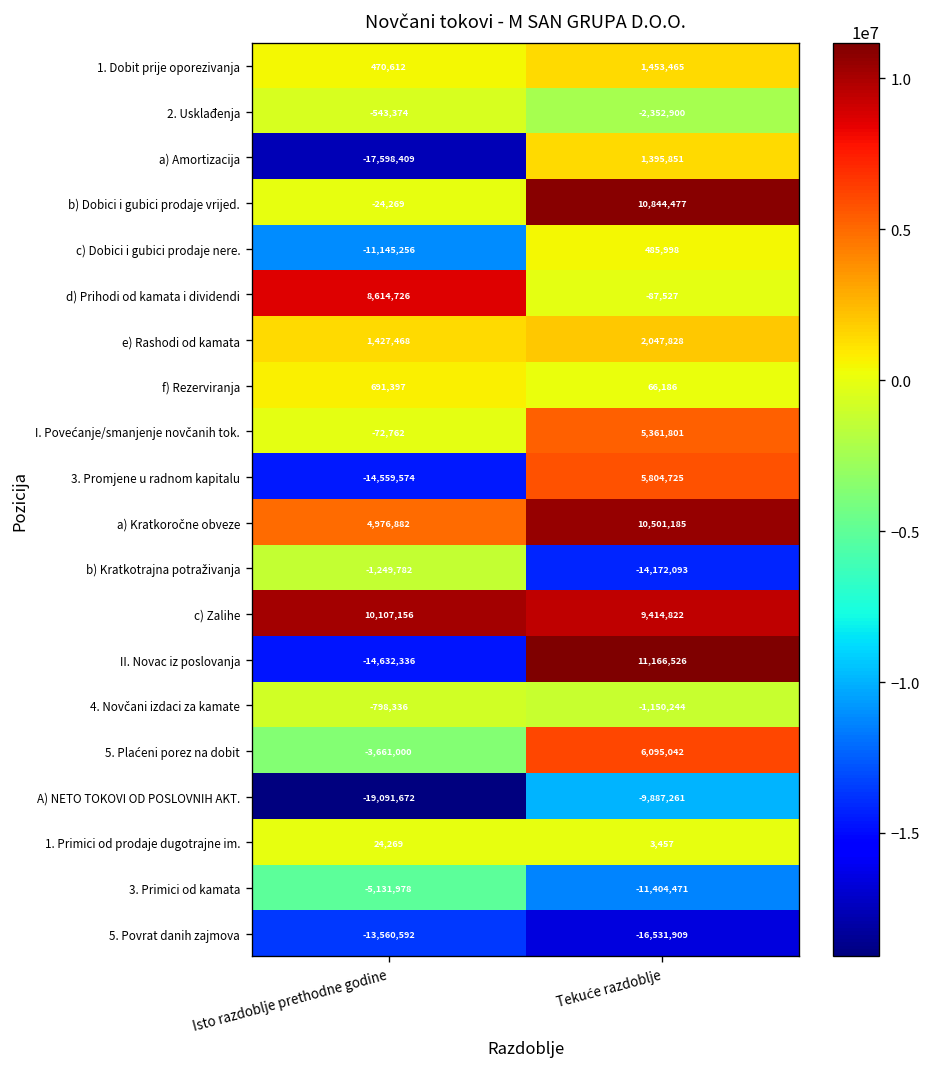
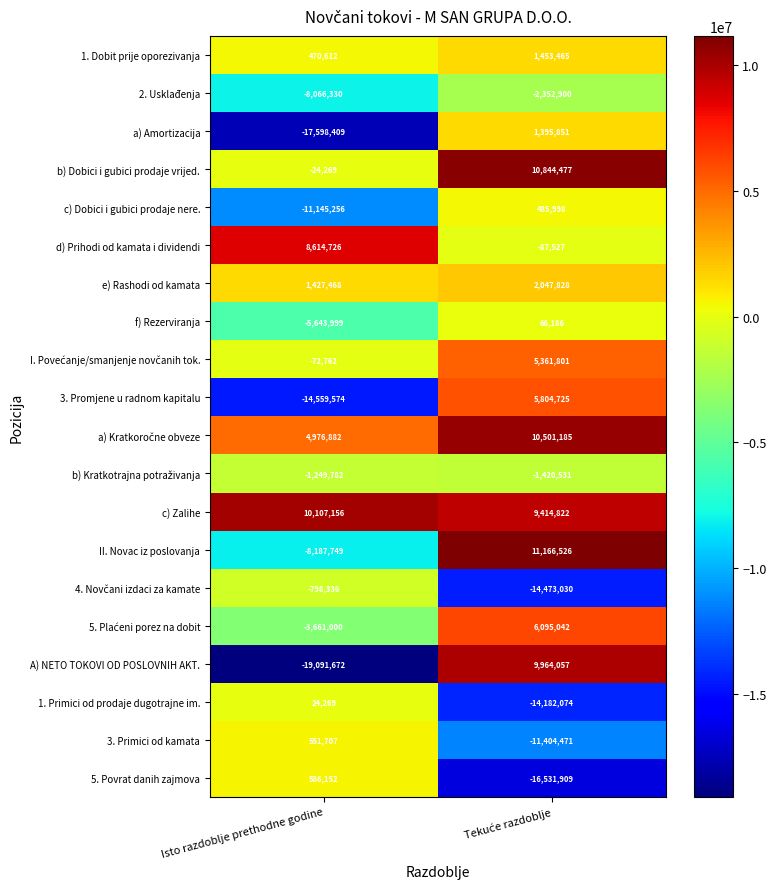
  {
    "1. Dobit prije oporezivanja": {
      "Isto razdoblje prethodne godine": "470,612",
      "Tekuće razdoblje": "1,453,465"
    },
    "2. Usklađenja": {
-     "Isto razdoblje prethodne godine": "-543,374",
+     "Isto razdoblje prethodne godine": "-8,066,330",
      "Tekuće razdoblje": "-2,352,900"
    },
    "a) Amortizacija": {
      "Isto razdoblje prethodne godine": "-17,598,409",
      "Tekuće razdoblje": "1,395,851"
    },
    "b) Dobici i gubici prodaje vrijed.": {
      "Isto razdoblje prethodne godine": "-24,269",
      "Tekuće razdoblje": "10,844,477"
    },
    "c) Dobici i gubici prodaje nere.": {
      "Isto razdoblje prethodne godine": "-11,145,256",
      "Tekuće razdoblje": "485,998"
    },
    "d) Prihodi od kamata i dividendi": {
      "Isto razdoblje prethodne godine": "8,614,726",
      "Tekuće razdoblje": "-87,527"
    },
    "e) Rashodi od kamata": {
      "Isto razdoblje prethodne godine": "1,427,468",
      "Tekuće razdoblje": "2,047,828"
    },
    "f) Rezerviranja": {
-     "Isto razdoblje prethodne godine": "691,397",
+     "Isto razdoblje prethodne godine": "-5,643,999",
      "Tekuće razdoblje": "66,186"
    },
    "I. Povećanje/smanjenje novčanih tok.": {
      "Isto razdoblje prethodne godine": "-72,762",
      "Tekuće razdoblje": "5,361,801"
    },
    "3. Promjene u radnom kapitalu": {
      "Isto razdoblje prethodne godine": "-14,559,574",
      "Tekuće razdoblje": "5,804,725"
    },
    "a) Kratkoročne obveze": {
      "Isto razdoblje prethodne godine": "4,976,882",
      "Tekuće razdoblje": "10,501,185"
    },
    "b) Kratkotrajna potraživanja": {
      "Isto razdoblje prethodne godine": "-1,249,782",
-     "Tekuće razdoblje": "-14,172,093"
+     "Tekuće razdoblje": "-1,420,531"
    },
    "c) Zalihe": {
      "Isto razdoblje prethodne godine": "10,107,156",
      "Tekuće razdoblje": "9,414,822"
    },
    "II. Novac iz poslovanja": {
-     "Isto razdoblje prethodne godine": "-14,632,336",
+     "Isto razdoblje prethodne godine": "-8,187,749",
      "Tekuće razdoblje": "11,166,526"
    },
    "4. Novčani izdaci za kamate": {
      "Isto razdoblje prethodne godine": "-798,336",
-     "Tekuće razdoblje": "-1,150,244"
+     "Tekuće razdoblje": "-14,473,030"
    },
    "5. Plaćeni porez na dobit": {
      "Isto razdoblje prethodne godine": "-3,661,000",
      "Tekuće razdoblje": "6,095,042"
    },
    "A) NETO TOKOVI OD POSLOVNIH AKT.": {
      "Isto razdoblje prethodne godine": "-19,091,672",
-     "Tekuće razdoblje": "-9,887,261"
+     "Tekuće razdoblje": "9,964,057"
    },
    "1. Primici od prodaje dugotrajne im.": {
      "Isto razdoblje prethodne godine": "24,269",
-     "Tekuće razdoblje": "3,457"
+     "Tekuće razdoblje": "-14,182,074"
    },
    "3. Primici od kamata": {
-     "Isto razdoblje prethodne godine": "-5,131,978",
+     "Isto razdoblje prethodne godine": "551,707",
      "Tekuće razdoblje": "-11,404,471"
    },
    "5. Povrat danih zajmova": {
-     "Isto razdoblje prethodne godine": "-13,560,592",
+     "Isto razdoblje prethodne godine": "586,152",
      "Tekuće razdoblje": "-16,531,909"
    }
  }
